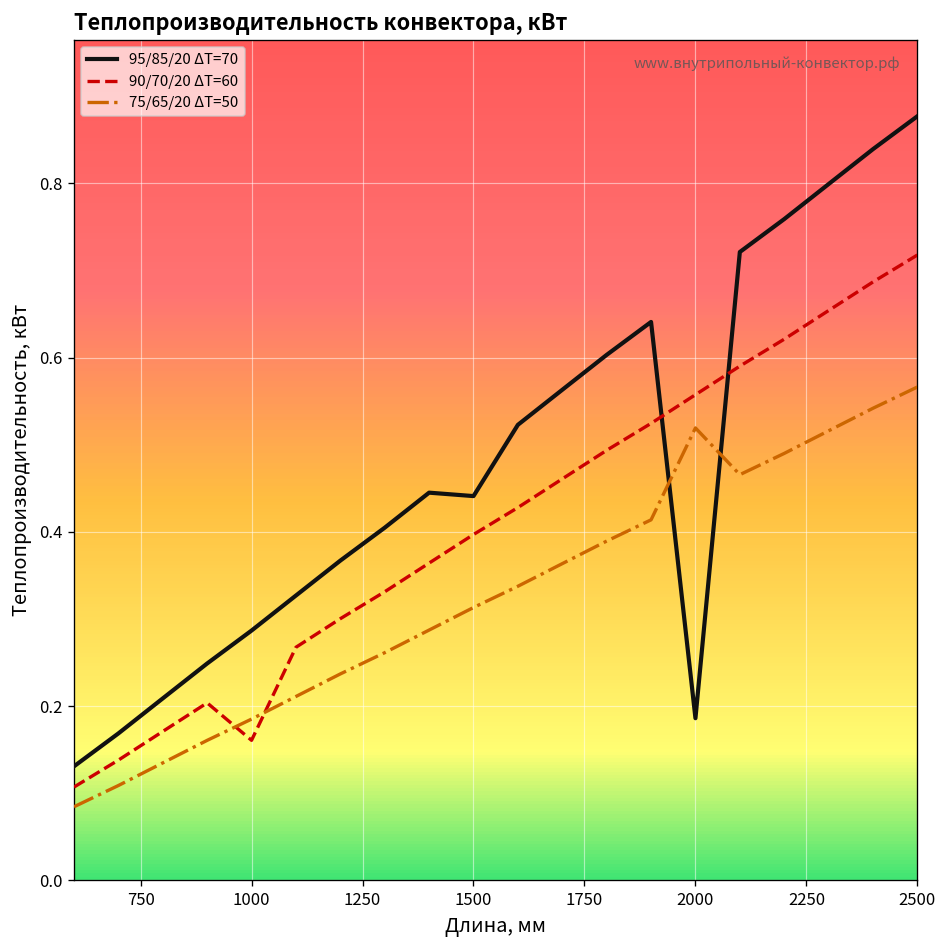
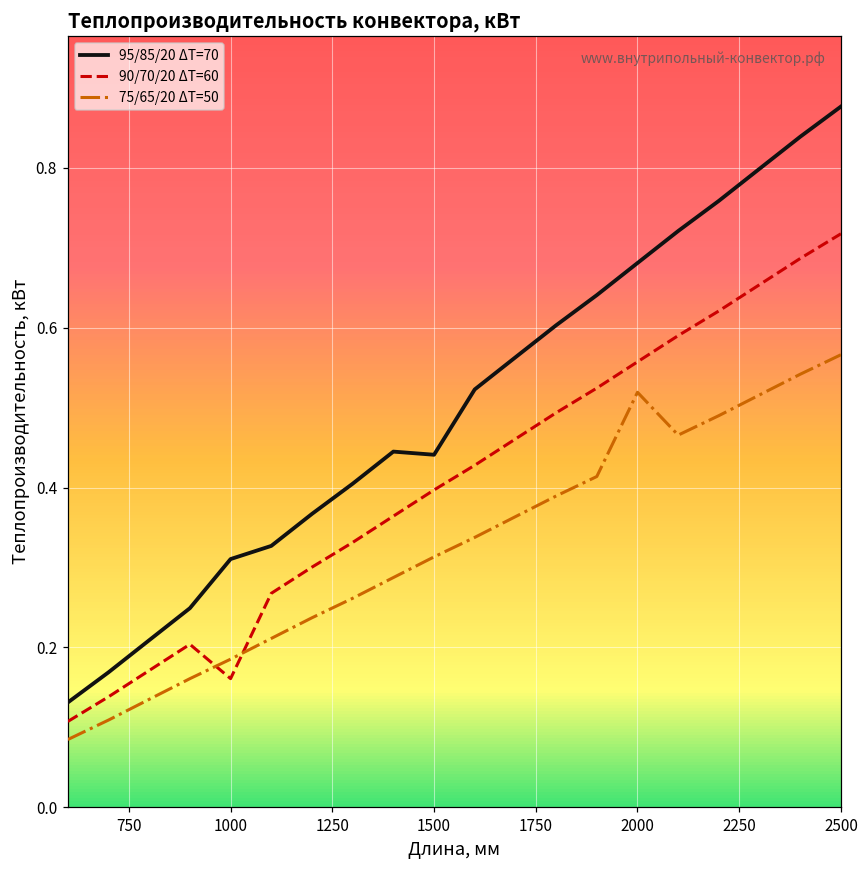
  {
    "95/85/20 ΔT=70": {
-     "1000": 0.29,
+     "1000": 0.31,
      "1500": 0.44,
-     "2000": 0.19,
+     "2000": 0.68,
      "2500": 0.88
    },
    "90/70/20 ΔT=60": {
      "1000": 0.16,
      "1500": 0.40,
      "2000": 0.56,
      "2500": 0.72
    },
    "75/65/20 ΔT=50": {
      "1000": 0.19,
      "1500": 0.31,
      "2000": 0.52,
      "2500": 0.57
    }
  }
